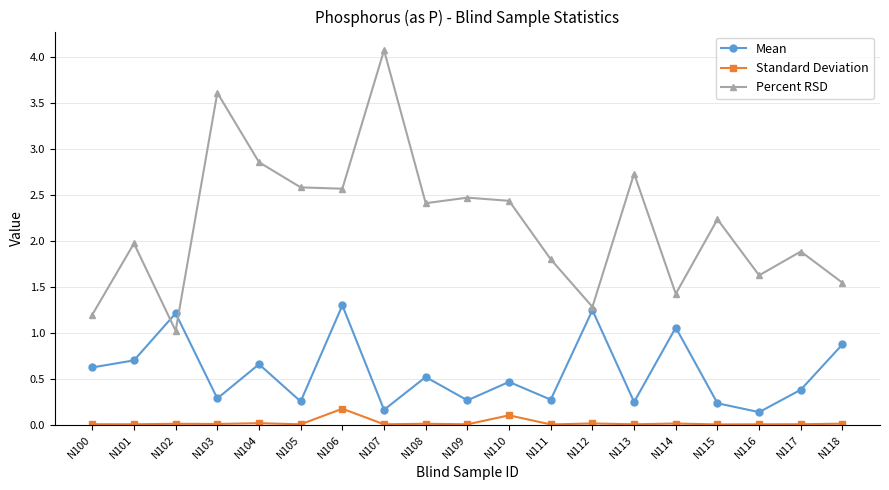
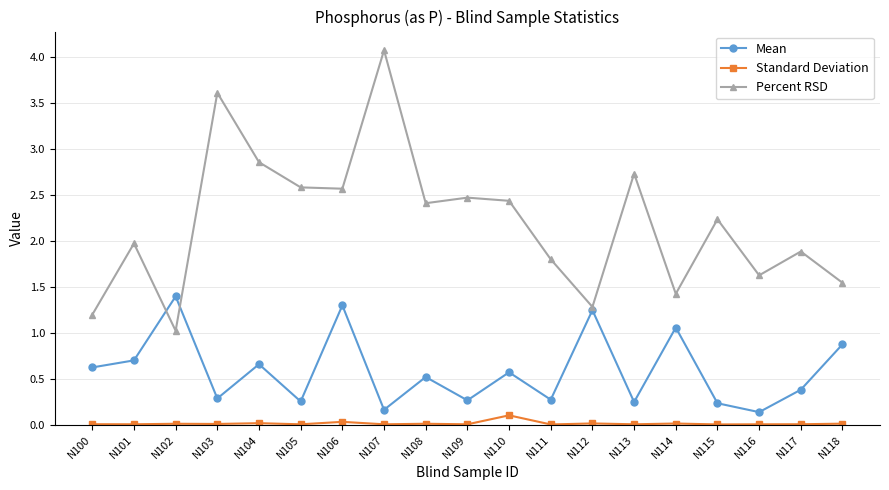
  {
    "Mean": {
      "N100": 0.6,
      "N101": 0.7,
-     "N102": 1.2,
+     "N102": 1.4,
      "N103": 0.3,
      "N104": 0.7,
      "N105": 0.3,
      "N106": 1.3,
      "N107": 0.2,
      "N108": 0.5,
      "N109": 0.3,
-     "N110": 0.5,
+     "N110": 0.6,
      "N111": 0.3,
      "N112": 1.2,
      "N113": 0.2,
      "N114": 1.1,
      "N115": 0.2,
      "N116": 0.1,
      "N117": 0.4,
      "N118": 0.9
    },
    "Standard Deviation": {
      "N100": 0.0,
      "N101": 0.0,
      "N102": 0.0,
      "N103": 0.0,
      "N104": 0.0,
      "N105": 0.0,
-     "N106": 0.2,
+     "N106": 0.0,
      "N107": 0.0,
      "N108": 0.0,
      "N109": 0.0,
      "N110": 0.1,
      "N111": 0.0,
      "N112": 0.0,
      "N113": 0.0,
      "N114": 0.0,
      "N115": 0.0,
      "N116": 0.0,
      "N117": 0.0,
      "N118": 0.0
    },
    "Percent RSD": {
      "N100": 1.2,
      "N101": 2.0,
      "N102": 1.0,
      "N103": 3.6,
      "N104": 2.9,
      "N105": 2.6,
      "N106": 2.6,
      "N107": 4.1,
      "N108": 2.4,
      "N109": 2.5,
      "N110": 2.4,
      "N111": 1.8,
      "N112": 1.3,
      "N113": 2.7,
      "N114": 1.4,
      "N115": 2.2,
      "N116": 1.6,
      "N117": 1.9,
      "N118": 1.5
    }
  }
